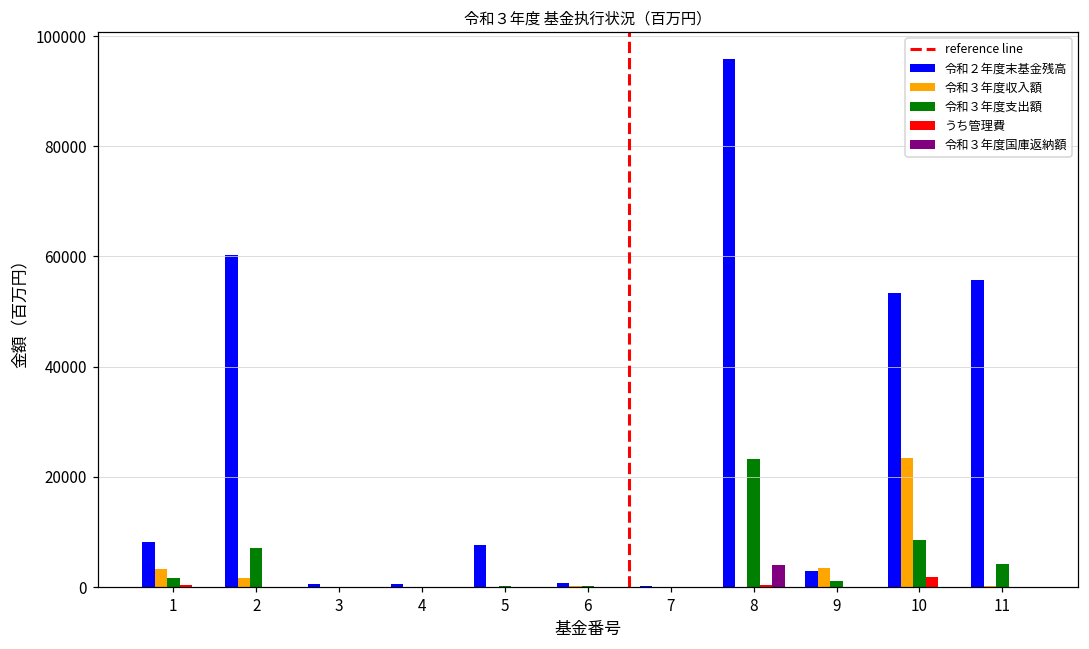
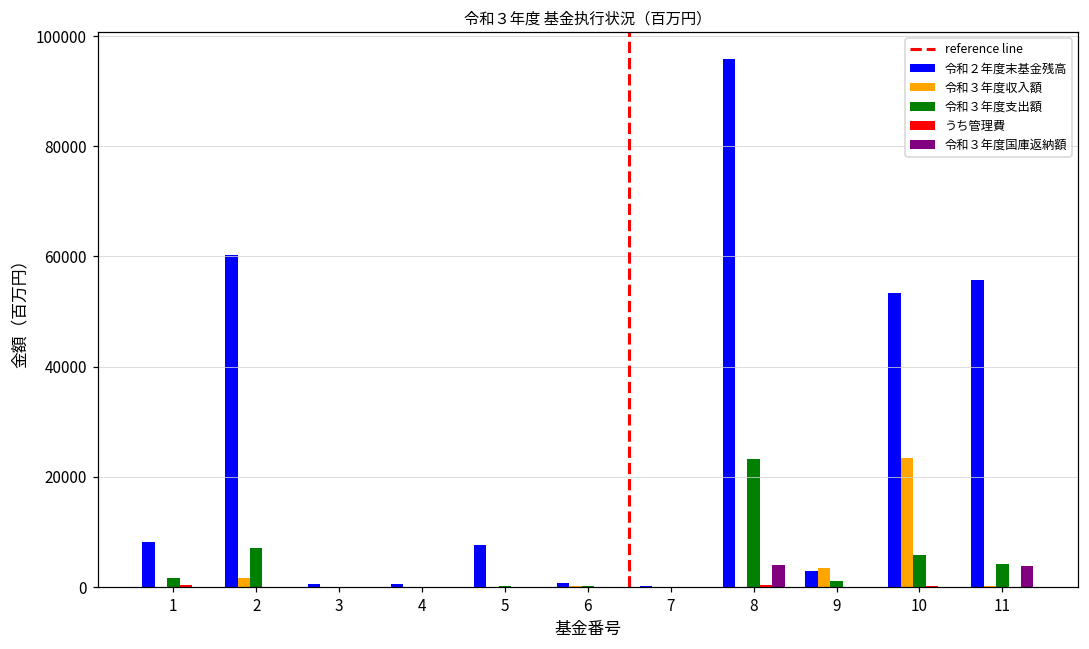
  {
    "令和２年度末基金残高": {
      "1": 8000,
      "2": 60000,
      "3": 1000,
      "4": 1000,
      "5": 8000,
      "6": 1000,
      "8": 96000,
      "9": 3000,
      "10": 53000,
      "11": 56000
    },
    "令和３年度収入額": {
-     "1": 3000,
+     "1": 0,
      "2": 2000,
      "4": 0,
      "7": 0,
      "9": 4000,
      "10": 23000
    },
    "令和３年度支出額": {
      "1": 2000,
      "2": 7000,
      "4": 0,
      "8": 23000,
      "9": 1000,
-     "10": 8000,
+     "10": 6000,
      "11": 4000
    },
    "うち管理費": {
      "3": 0,
      "4": 0,
      "5": 0,
      "6": 0,
-     "10": 2000,
+     "10": 0,
      "11": 0
    },
    "令和３年度国庫返納額": {
      "1": 0,
      "2": 0,
      "4": 0,
      "5": 0,
      "6": 0,
      "8": 4000,
      "9": 0,
      "10": 0,
-     "11": 0
+     "11": 4000
    }
  }
